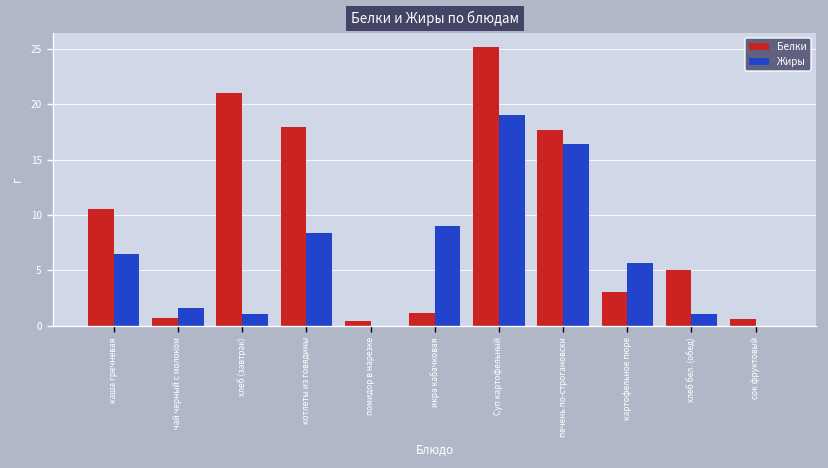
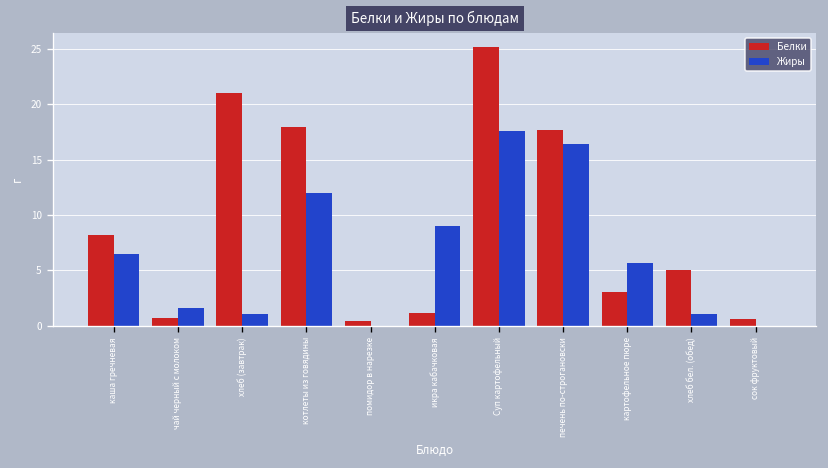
  {
    "Белки": {
-     "каша гречневая": 11,
+     "каша гречневая": 8,
      "чай черный с молоком": 1,
      "хлеб (завтрак)": 21,
      "котлеты из говядины": 18,
      "помидор в нарезке": 0,
      "икра кабачковая": 1,
      "Суп картофельный": 25,
      "печень по-строгановски": 18,
      "картофельное пюре": 3,
      "хлеб бел. (обед)": 5,
      "сок фруктовый": 1
    },
    "Жиры": {
      "каша гречневая": 7,
      "чай черный с молоком": 2,
      "хлеб (завтрак)": 1,
-     "котлеты из говядины": 8,
+     "котлеты из говядины": 12,
      "помидор в нарезке": 0,
      "икра кабачковая": 9,
-     "Суп картофельный": 19,
+     "Суп картофельный": 18,
      "печень по-строгановски": 16,
      "картофельное пюре": 6,
      "хлеб бел. (обед)": 1,
      "сок фруктовый": 0
    }
  }
